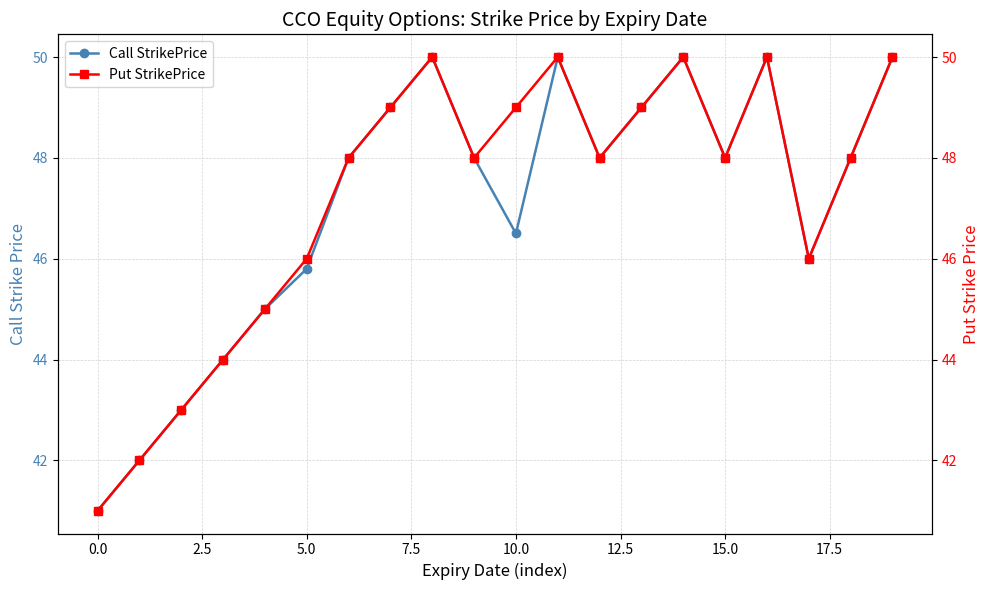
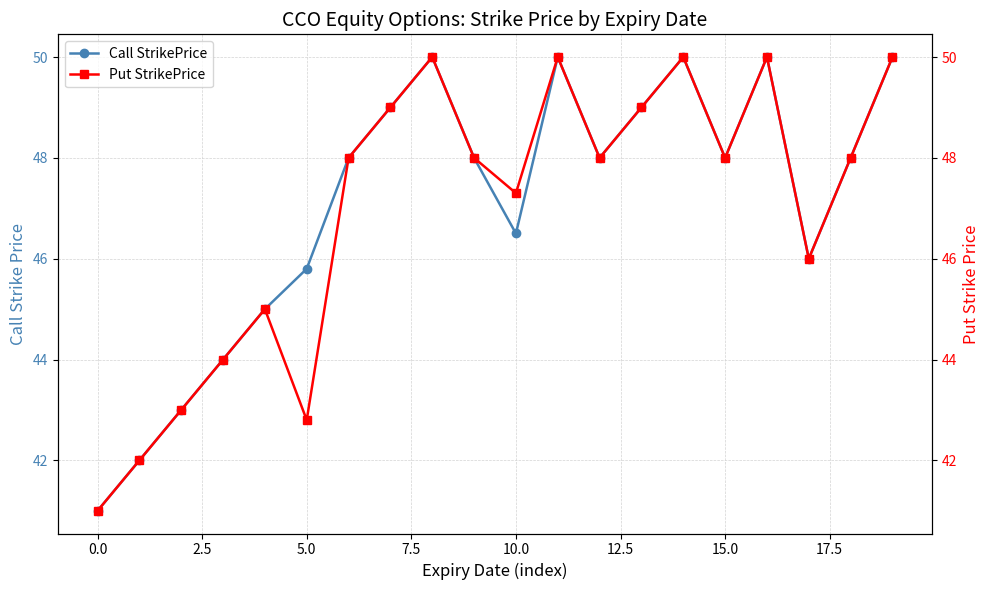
  {
    "Call StrikePrice": {
      "0.0": 41.0,
      "5.0": 45.8,
      "10.0": 46.5,
      "15.0": 48.0
    },
    "Put StrikePrice": {
      "0.0": 41.0,
-     "5.0": 46.0,
-     "10.0": 49.0,
+     "5.0": 42.8,
+     "10.0": 47.3,
      "15.0": 48.0
    }
  }
